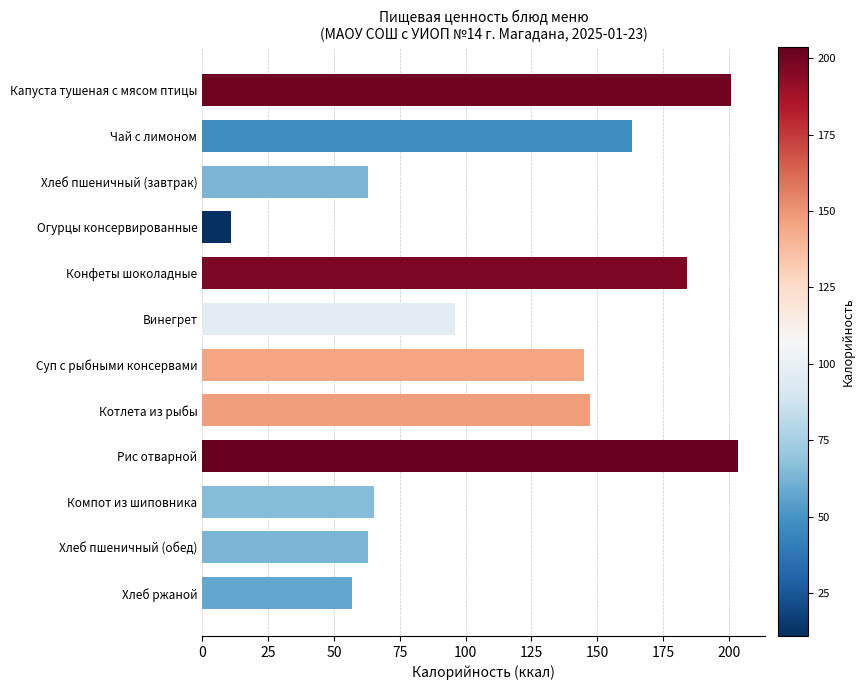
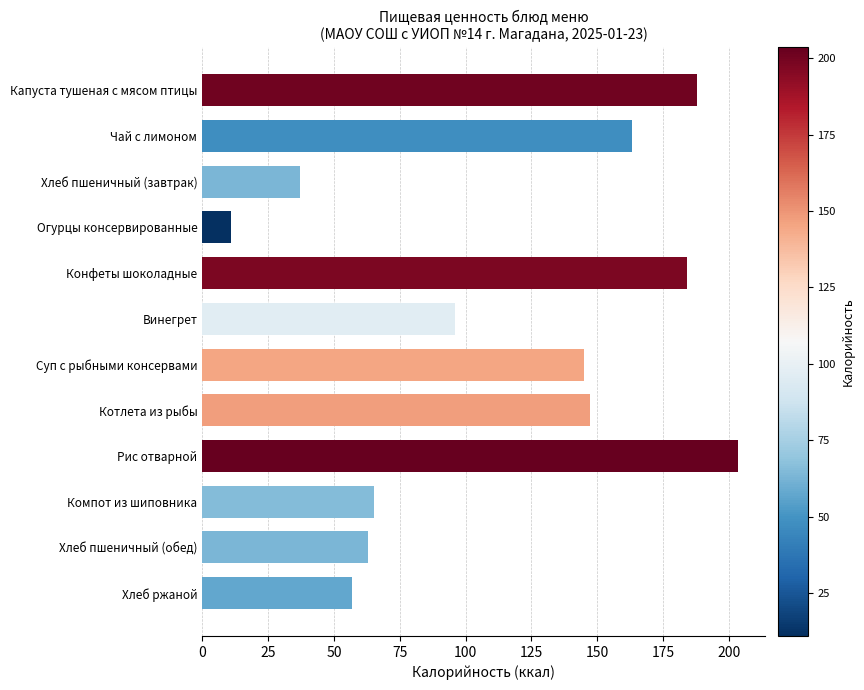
  {
-   "Капуста тушеная с мясом птицы": 201,
+   "Капуста тушеная с мясом птицы": 188,
    "Чай с лимоном": 163,
-   "Хлеб пшеничный (завтрак)": 63,
+   "Хлеб пшеничный (завтрак)": 37,
    "Огурцы консервированные": 11,
    "Конфеты шоколадные": 184,
    "Винегрет": 96,
    "Суп с рыбными консервами": 145,
    "Котлета из рыбы": 147,
    "Рис отварной": 204,
    "Компот из шиповника": 65,
    "Хлеб пшеничный (обед)": 63,
    "Хлеб ржаной": 57
  }
